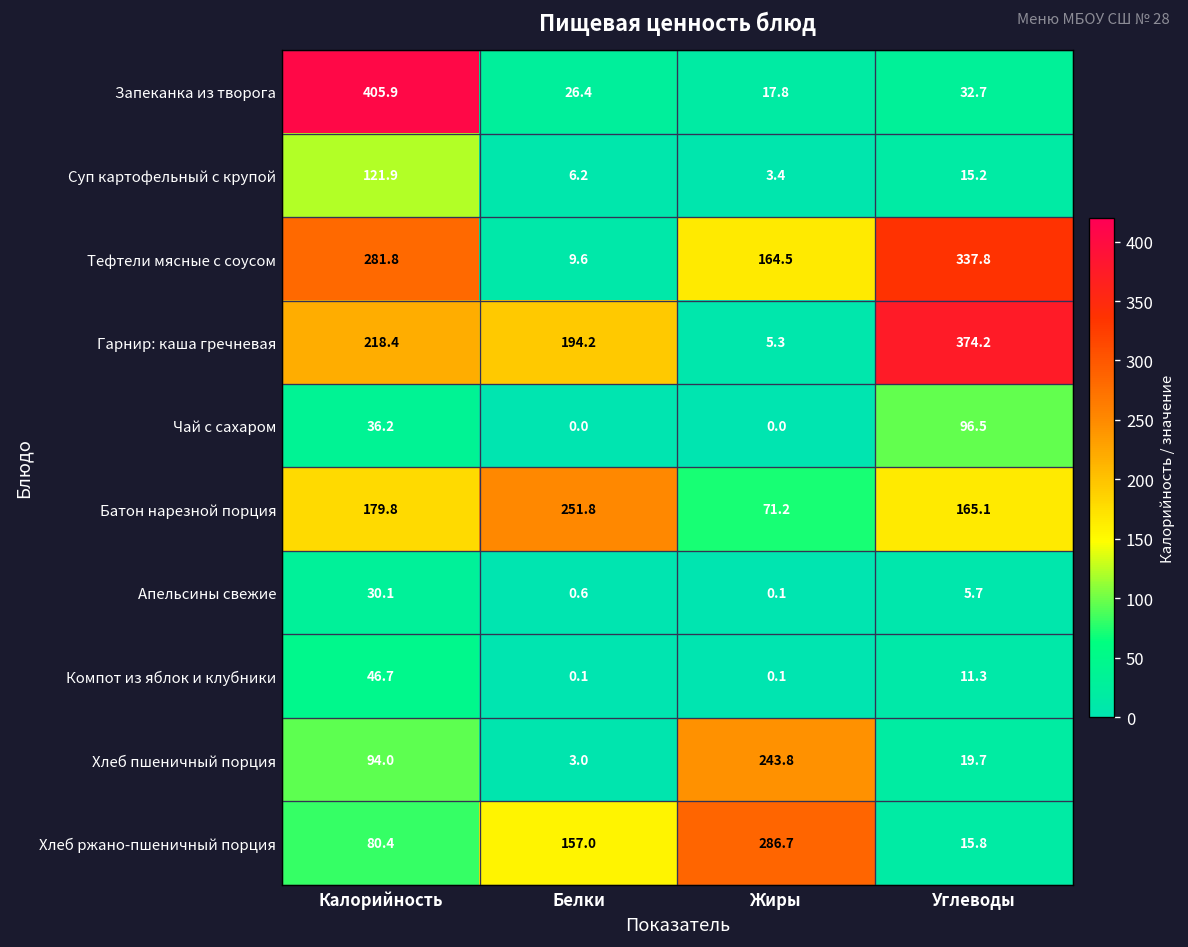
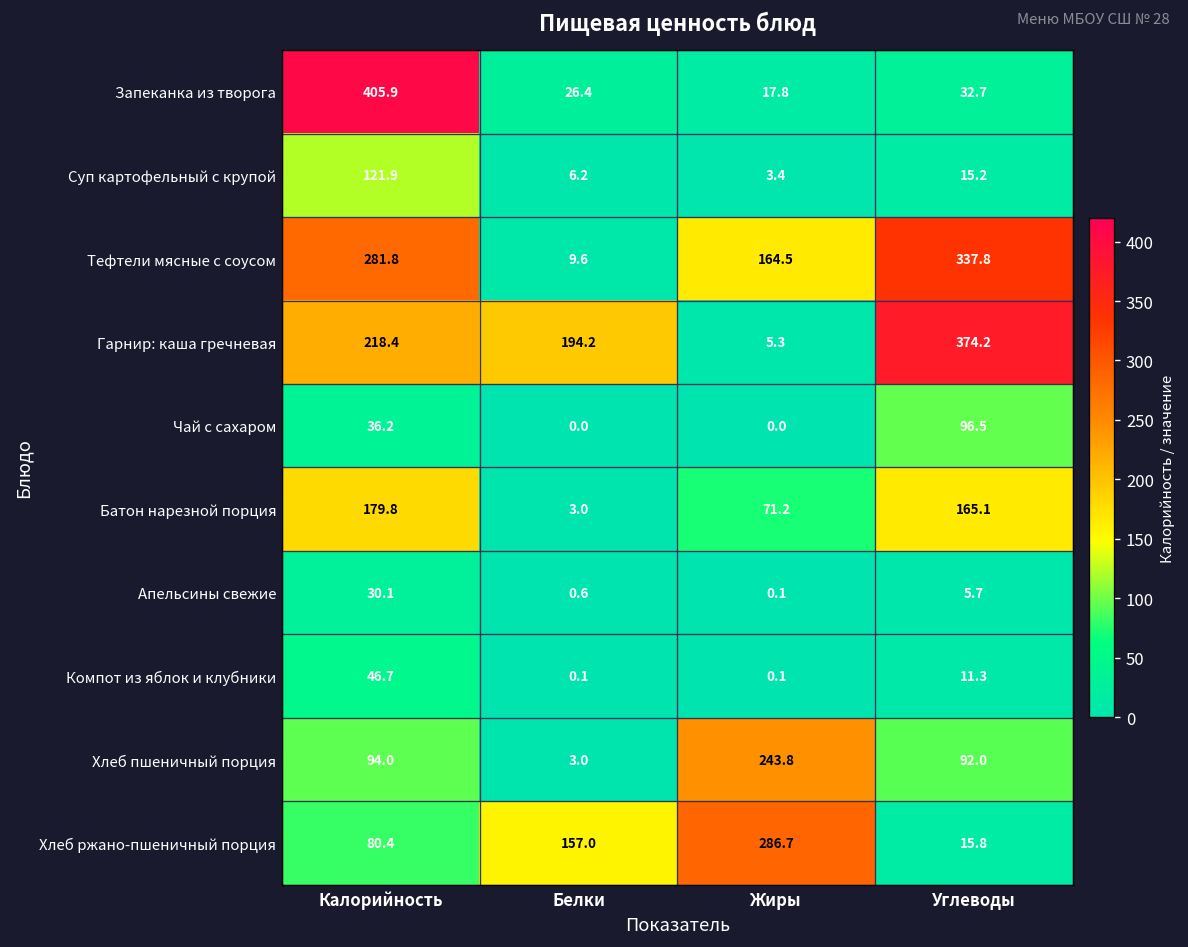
  {
    "Запеканка из творога": {
      "Калорийность": 405.9,
      "Белки": 26.4,
      "Жиры": 17.8,
      "Углеводы": 32.7
    },
    "Суп картофельный с крупой": {
      "Калорийность": 121.9,
      "Белки": 6.2,
      "Жиры": 3.4,
      "Углеводы": 15.2
    },
    "Тефтели мясные с соусом": {
      "Калорийность": 281.8,
      "Белки": 9.6,
      "Жиры": 164.5,
      "Углеводы": 337.8
    },
    "Гарнир: каша гречневая": {
      "Калорийность": 218.4,
      "Белки": 194.2,
      "Жиры": 5.3,
      "Углеводы": 374.2
    },
    "Чай с сахаром": {
      "Калорийность": 36.2,
      "Белки": 0.0,
      "Жиры": 0.0,
      "Углеводы": 96.5
    },
    "Батон нарезной порция": {
      "Калорийность": 179.8,
-     "Белки": 251.8,
+     "Белки": 3.0,
      "Жиры": 71.2,
      "Углеводы": 165.1
    },
    "Апельсины свежие": {
      "Калорийность": 30.1,
      "Белки": 0.6,
      "Жиры": 0.1,
      "Углеводы": 5.7
    },
    "Компот из яблок и клубники": {
      "Калорийность": 46.7,
      "Белки": 0.1,
      "Жиры": 0.1,
      "Углеводы": 11.3
    },
    "Хлеб пшеничный порция": {
      "Калорийность": 94.0,
      "Белки": 3.0,
      "Жиры": 243.8,
-     "Углеводы": 19.7
+     "Углеводы": 92.0
    },
    "Хлеб ржано-пшеничный порция": {
      "Калорийность": 80.4,
      "Белки": 157.0,
      "Жиры": 286.7,
      "Углеводы": 15.8
    }
  }
